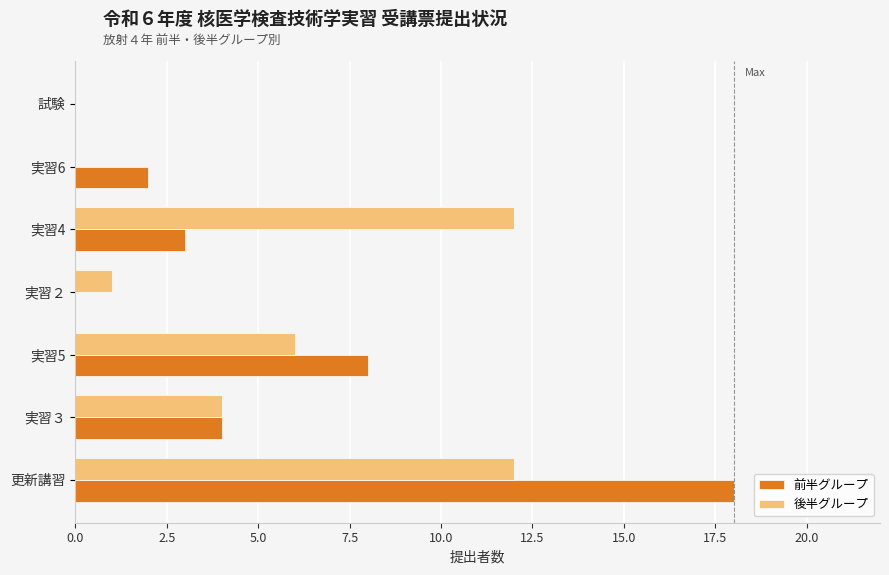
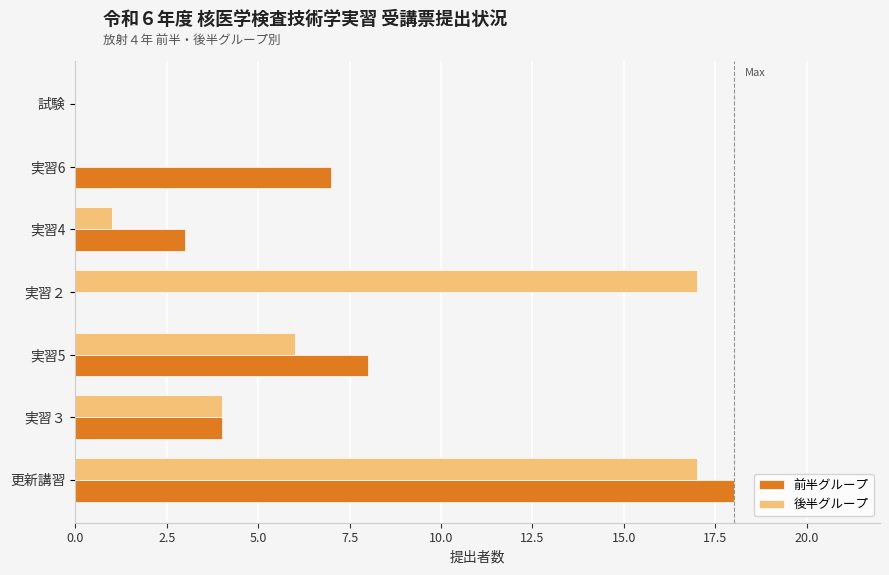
  {
    "前半グループ": {
      "試験": 0,
-     "実習6": 2,
+     "実習6": 7,
      "実習4": 3,
      "実習２": 0,
      "実習5": 8,
      "実習３": 4,
      "更新講習": 18
    },
    "後半グループ": {
      "試験": 0,
      "実習6": 0,
-     "実習4": 12,
-     "実習２": 1,
+     "実習4": 1,
+     "実習２": 17,
      "実習5": 6,
      "実習３": 4,
-     "更新講習": 12
+     "更新講習": 17
    }
  }
